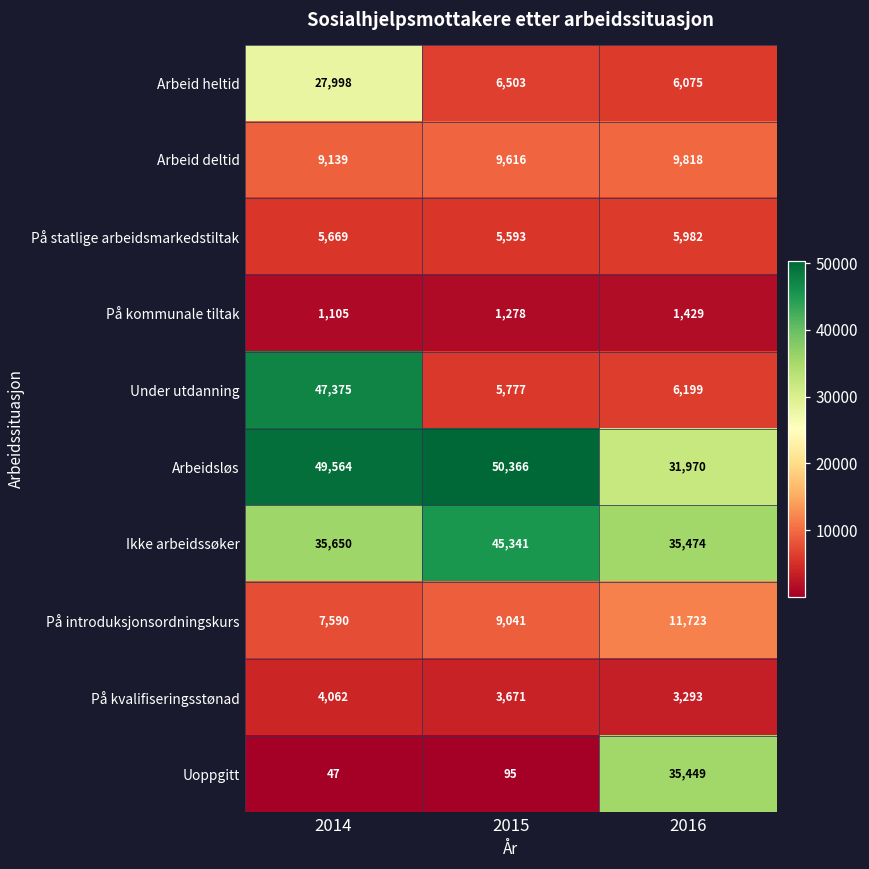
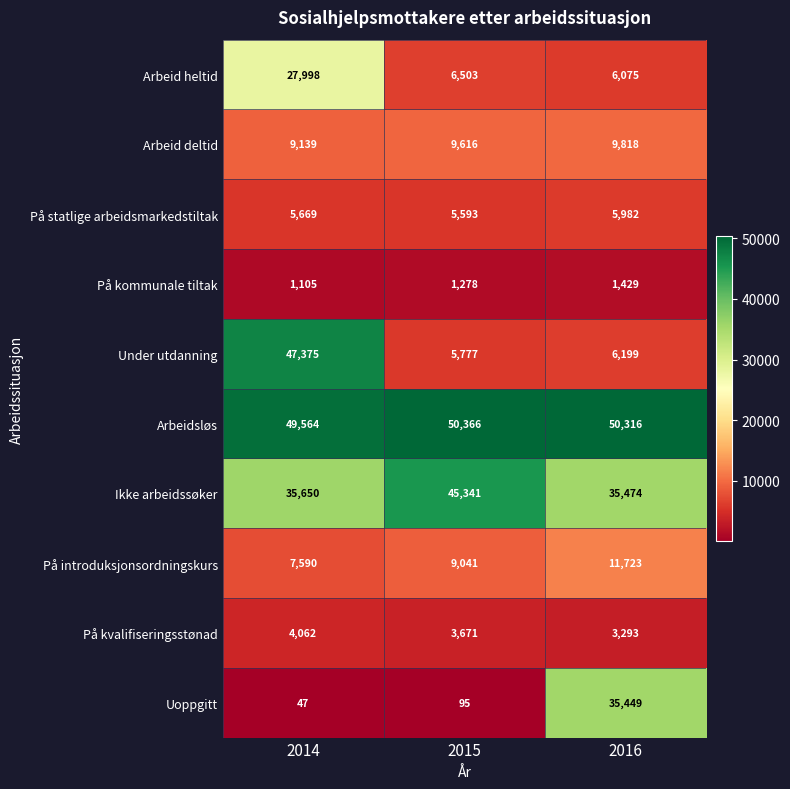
  {
    "Arbeid heltid": {
      "2014": "27,998",
      "2015": "6,503",
      "2016": "6,075"
    },
    "Arbeid deltid": {
      "2014": "9,139",
      "2015": "9,616",
      "2016": "9,818"
    },
    "På statlige arbeidsmarkedstiltak": {
      "2014": "5,669",
      "2015": "5,593",
      "2016": "5,982"
    },
    "På kommunale tiltak": {
      "2014": "1,105",
      "2015": "1,278",
      "2016": "1,429"
    },
    "Under utdanning": {
      "2014": "47,375",
      "2015": "5,777",
      "2016": "6,199"
    },
    "Arbeidsløs": {
      "2014": "49,564",
      "2015": "50,366",
-     "2016": "31,970"
+     "2016": "50,316"
    },
    "Ikke arbeidssøker": {
      "2014": "35,650",
      "2015": "45,341",
      "2016": "35,474"
    },
    "På introduksjonsordningskurs": {
      "2014": "7,590",
      "2015": "9,041",
      "2016": "11,723"
    },
    "På kvalifiseringsstønad": {
      "2014": "4,062",
      "2015": "3,671",
      "2016": "3,293"
    },
    "Uoppgitt": {
      "2014": "47",
      "2015": "95",
      "2016": "35,449"
    }
  }
